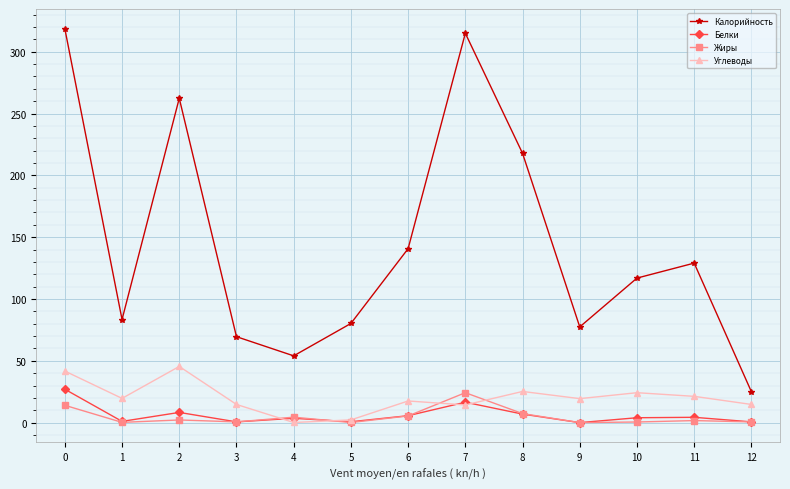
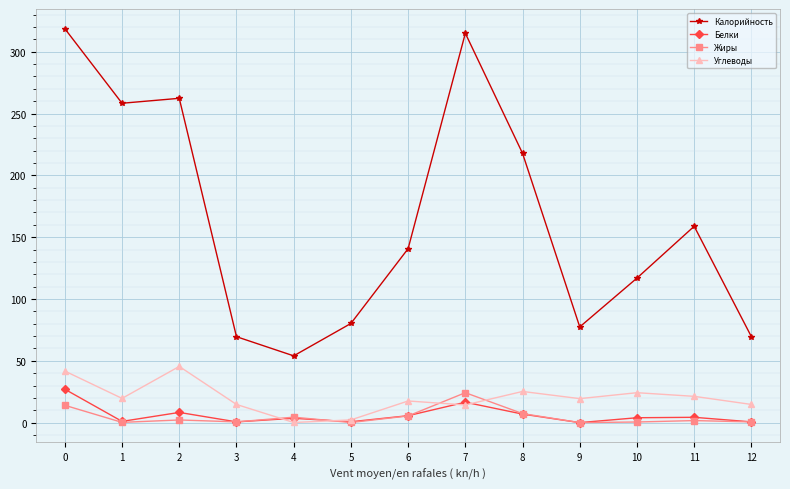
  {
    "Калорийность": {
      "0": 319,
-     "1": 83,
+     "1": 258,
      "2": 262,
      "3": 70,
      "4": 54,
      "5": 80,
      "6": 141,
      "7": 315,
      "8": 218,
      "9": 77,
      "10": 117,
-     "11": 129,
-     "12": 25
+     "11": 159,
+     "12": 70
    },
    "Белки": {
      "0": 27,
      "2": 8,
      "7": 17,
      "10": 4,
      "11": 4
    },
    "Жиры": {
      "0": 14,
      "2": 2,
      "7": 24,
      "10": 1,
      "11": 2
    },
    "Углеводы": {
      "0": 42,
      "1": 20,
      "2": 45,
      "3": 15,
      "4": 0,
      "6": 18,
      "7": 14,
      "8": 25,
      "9": 19,
      "10": 24,
      "11": 21,
      "12": 15
    }
  }
